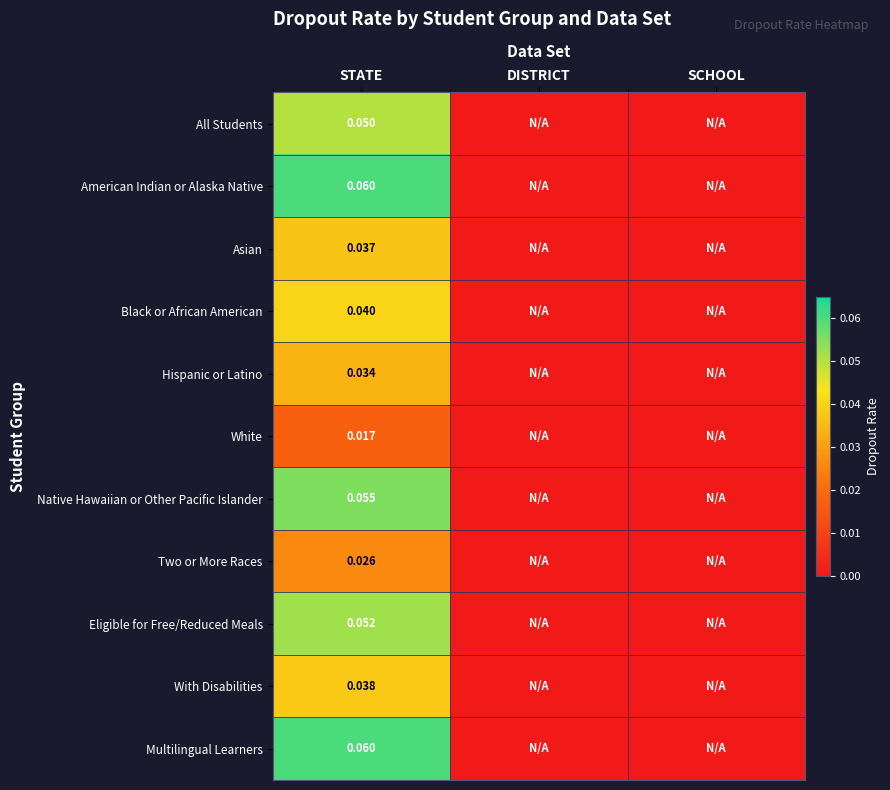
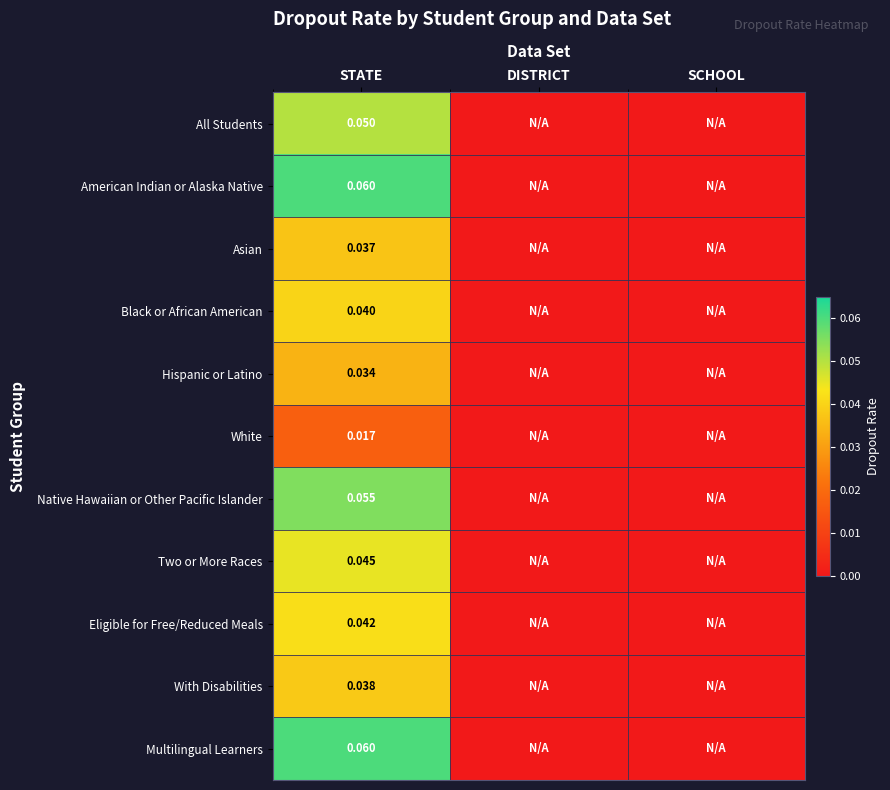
  {
    "All Students": {
      "STATE": 0.050
    },
    "American Indian or Alaska Native": {
      "STATE": 0.060
    },
    "Asian": {
      "STATE": 0.037
    },
    "Black or African American": {
      "STATE": 0.040
    },
    "Hispanic or Latino": {
      "STATE": 0.034
    },
    "White": {
      "STATE": 0.017
    },
    "Native Hawaiian or Other Pacific Islander": {
      "STATE": 0.055
    },
    "Two or More Races": {
-     "STATE": 0.026
+     "STATE": 0.045
    },
    "Eligible for Free/Reduced Meals": {
-     "STATE": 0.052
+     "STATE": 0.042
    },
    "With Disabilities": {
      "STATE": 0.038
    },
    "Multilingual Learners": {
      "STATE": 0.060
    }
  }
